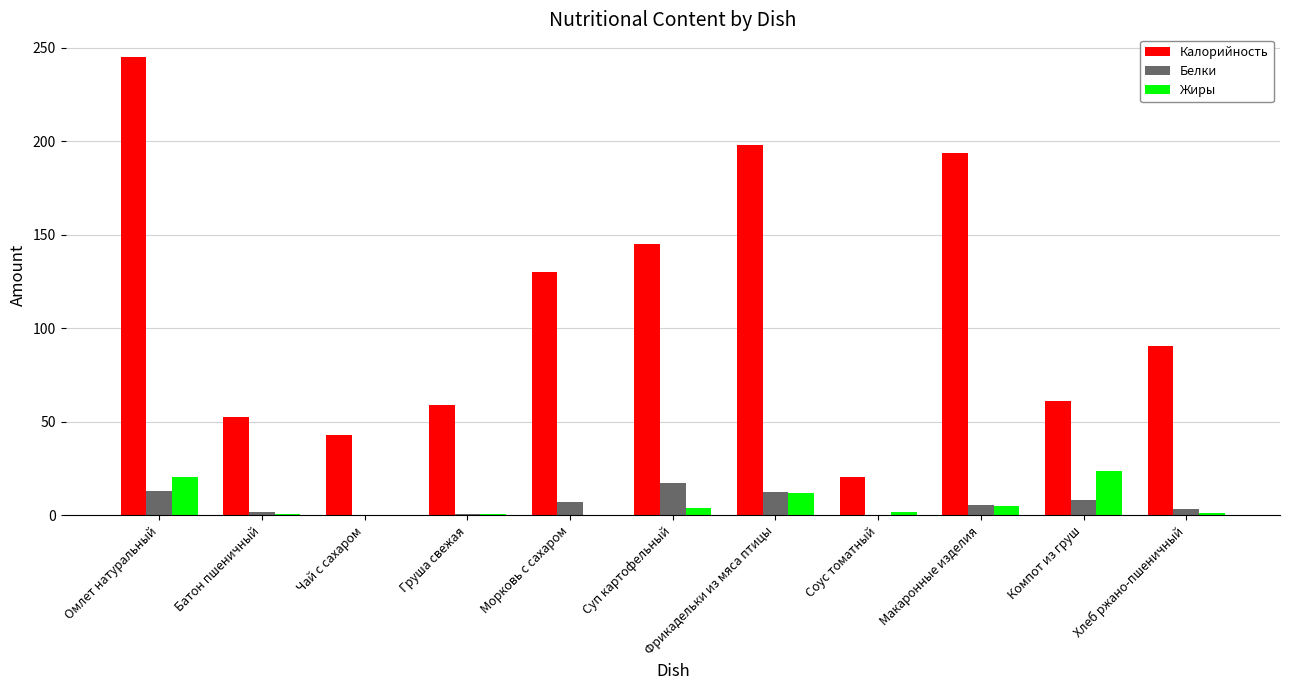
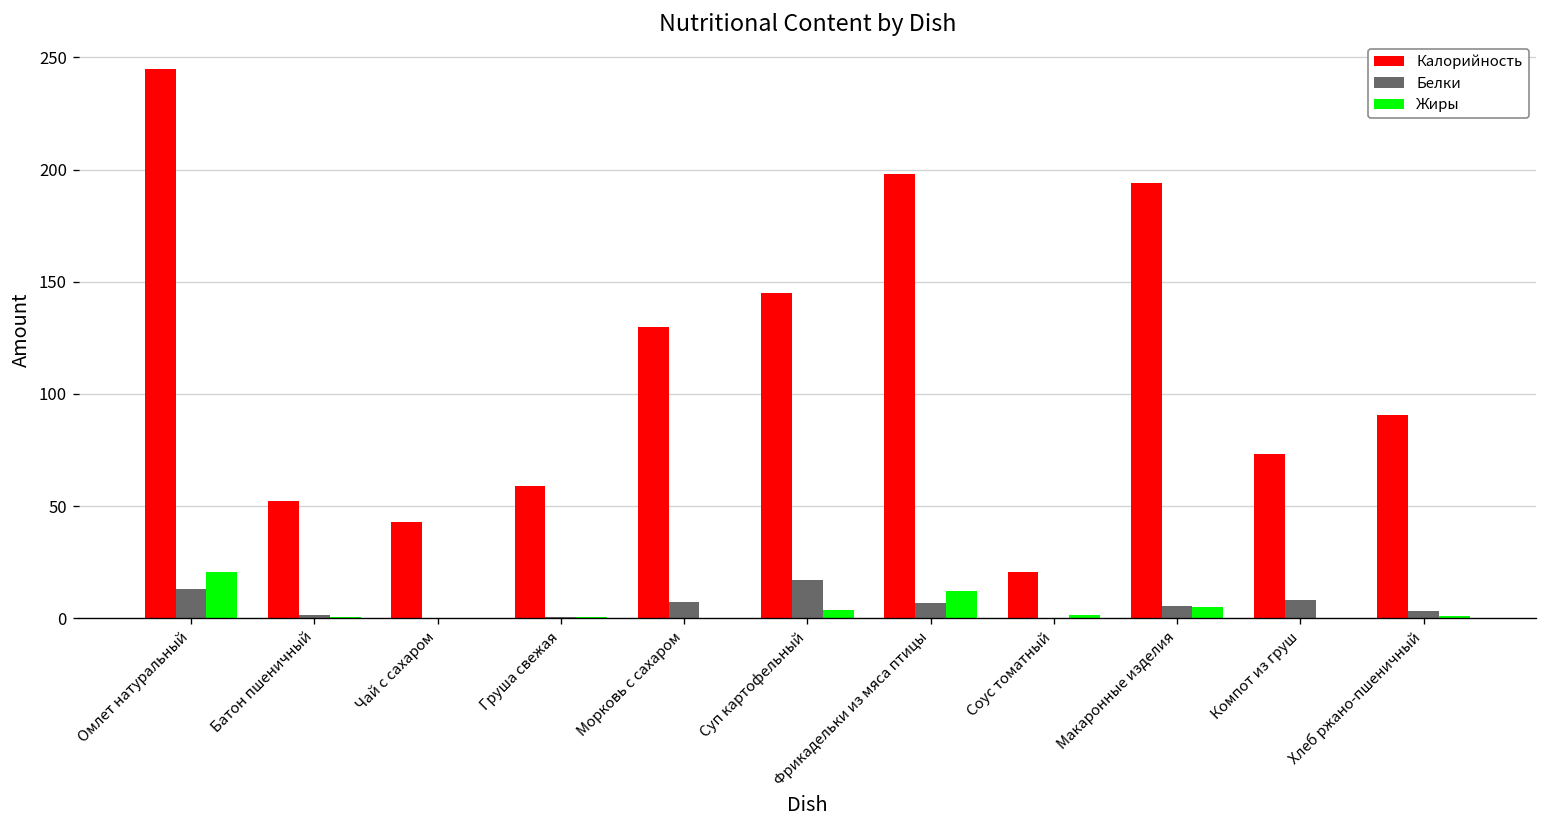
  {
    "Калорийность": {
      "Омлет натуральный": 245,
      "Батон пшеничный": 52,
      "Чай с сахаром": 43,
      "Груша свежая": 59,
      "Морковь с сахаром": 130,
      "Суп картофельный": 145,
      "Фрикадельки из мяса птицы": 198,
      "Соус томатный": 21,
      "Макаронные изделия": 194,
-     "Компот из груш": 61,
+     "Компот из груш": 73,
      "Хлеб ржано-пшеничный": 91
    },
    "Белки": {
      "Омлет натуральный": 13,
      "Батон пшеничный": 2,
      "Морковь с сахаром": 7,
      "Суп картофельный": 17,
-     "Фрикадельки из мяса птицы": 12,
+     "Фрикадельки из мяса птицы": 7,
      "Макаронные изделия": 5,
      "Компот из груш": 8,
      "Хлеб ржано-пшеничный": 3
    },
    "Жиры": {
      "Омлет натуральный": 21,
      "Чай с сахаром": 0,
      "Суп картофельный": 4,
      "Фрикадельки из мяса птицы": 12,
      "Соус томатный": 2,
      "Макаронные изделия": 5,
-     "Компот из груш": 24
+     "Компот из груш": 0
    }
  }
